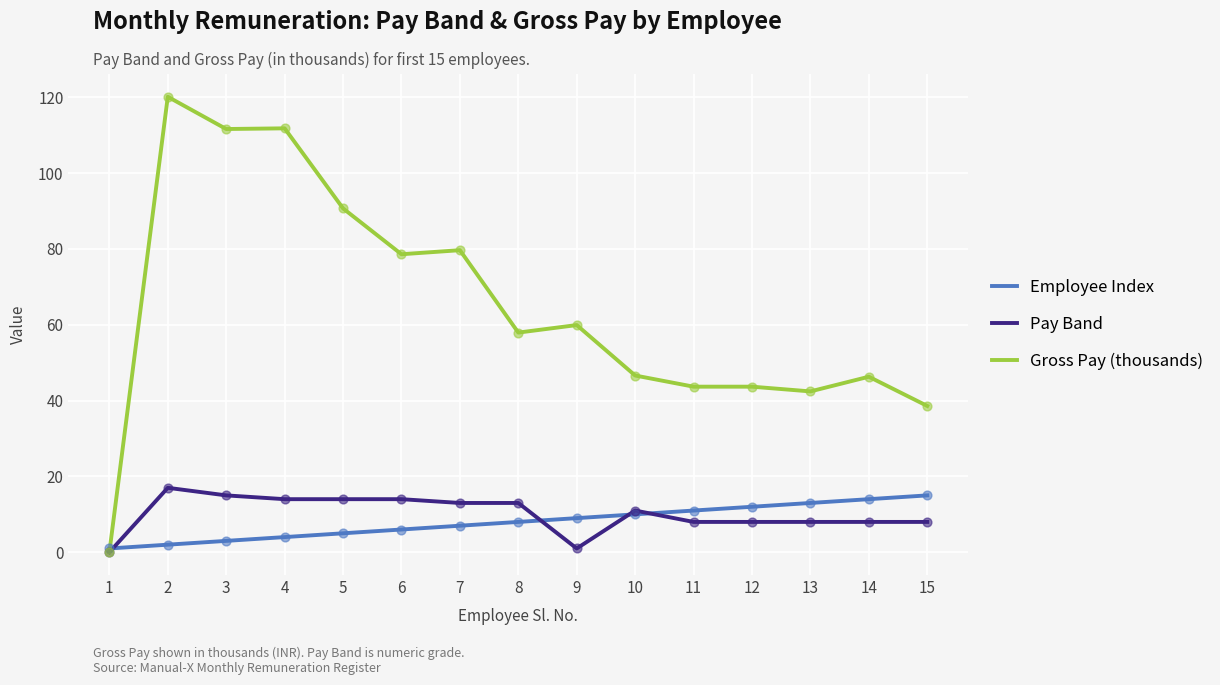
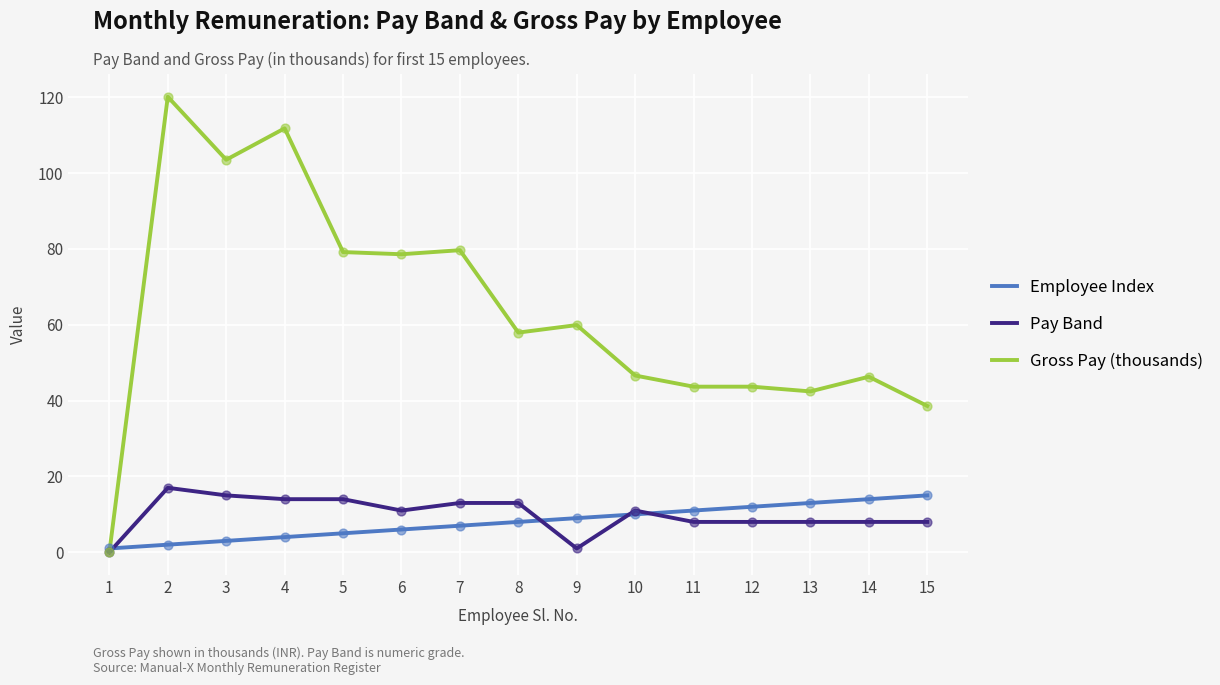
  {
    "Employee Index": {
      "1": 1,
      "2": 2,
      "3": 3,
      "4": 4,
      "5": 5,
      "6": 6,
      "7": 7,
      "8": 8,
      "9": 9,
      "10": 10,
      "11": 11,
      "12": 12,
      "13": 13,
      "14": 14,
      "15": 15
    },
    "Pay Band": {
      "2": 17,
      "3": 15,
      "4": 14,
      "5": 14,
-     "6": 14,
+     "6": 11,
      "7": 13,
      "8": 13,
      "9": 1,
      "10": 11,
      "11": 8,
      "12": 8,
      "13": 8,
      "14": 8,
      "15": 8
    },
    "Gross Pay (thousands)": {
      "2": 120,
-     "3": 112,
+     "3": 104,
      "4": 112,
-     "5": 91,
+     "5": 79,
      "6": 79,
      "7": 80,
      "8": 58,
      "9": 60,
      "10": 47,
      "11": 44,
      "12": 44,
      "13": 42,
      "14": 46,
      "15": 39
    }
  }
